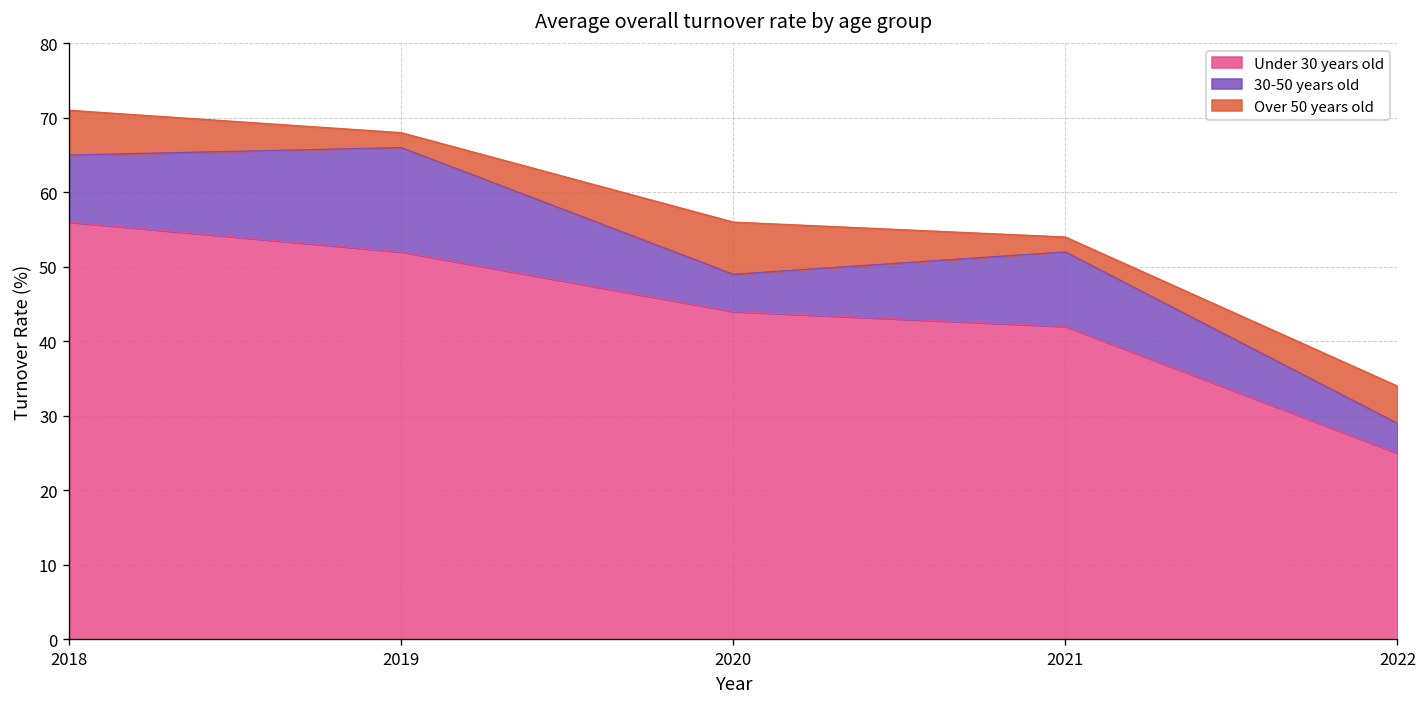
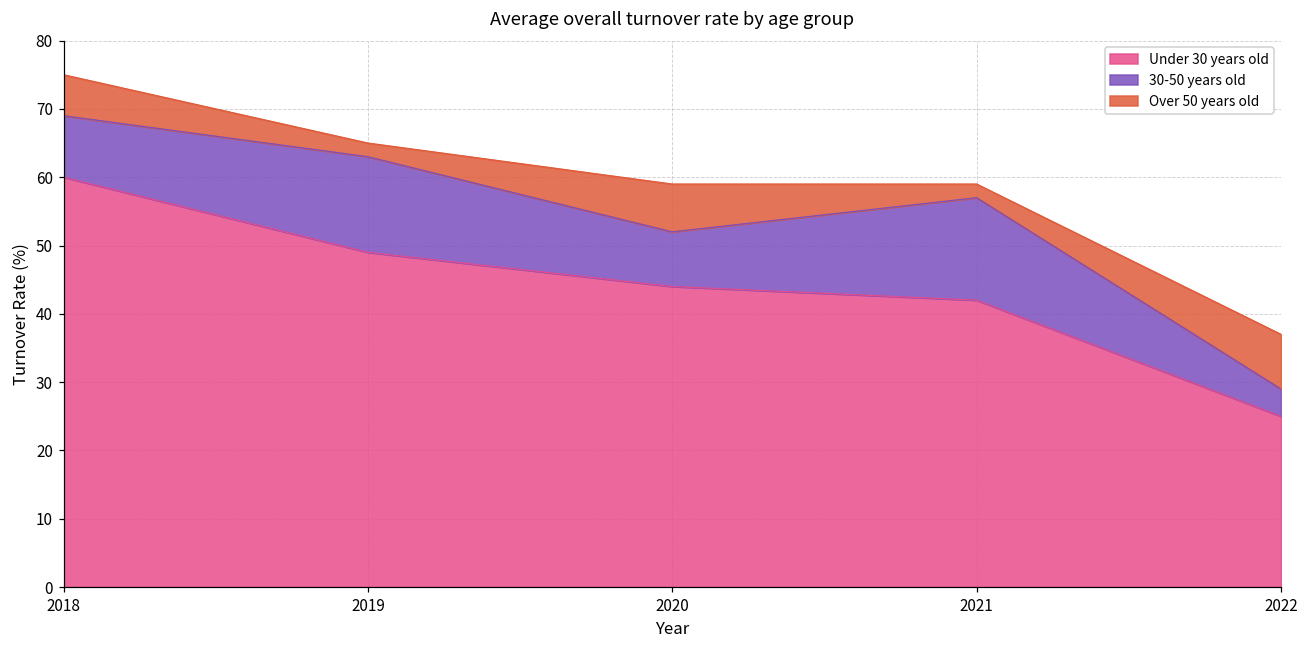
  {
    "Under 30 years old": {
-     "2018": 56,
-     "2019": 52,
+     "2018": 60,
+     "2019": 49,
      "2020": 44,
      "2021": 42,
      "2022": 25
    },
    "30-50 years old": {
      "2018": 9,
      "2019": 14,
-     "2020": 5,
-     "2021": 10,
+     "2020": 8,
+     "2021": 15,
      "2022": 4
    },
    "Over 50 years old": {
      "2018": 6,
      "2019": 2,
      "2020": 7,
      "2021": 2,
-     "2022": 5
+     "2022": 8
    }
  }
